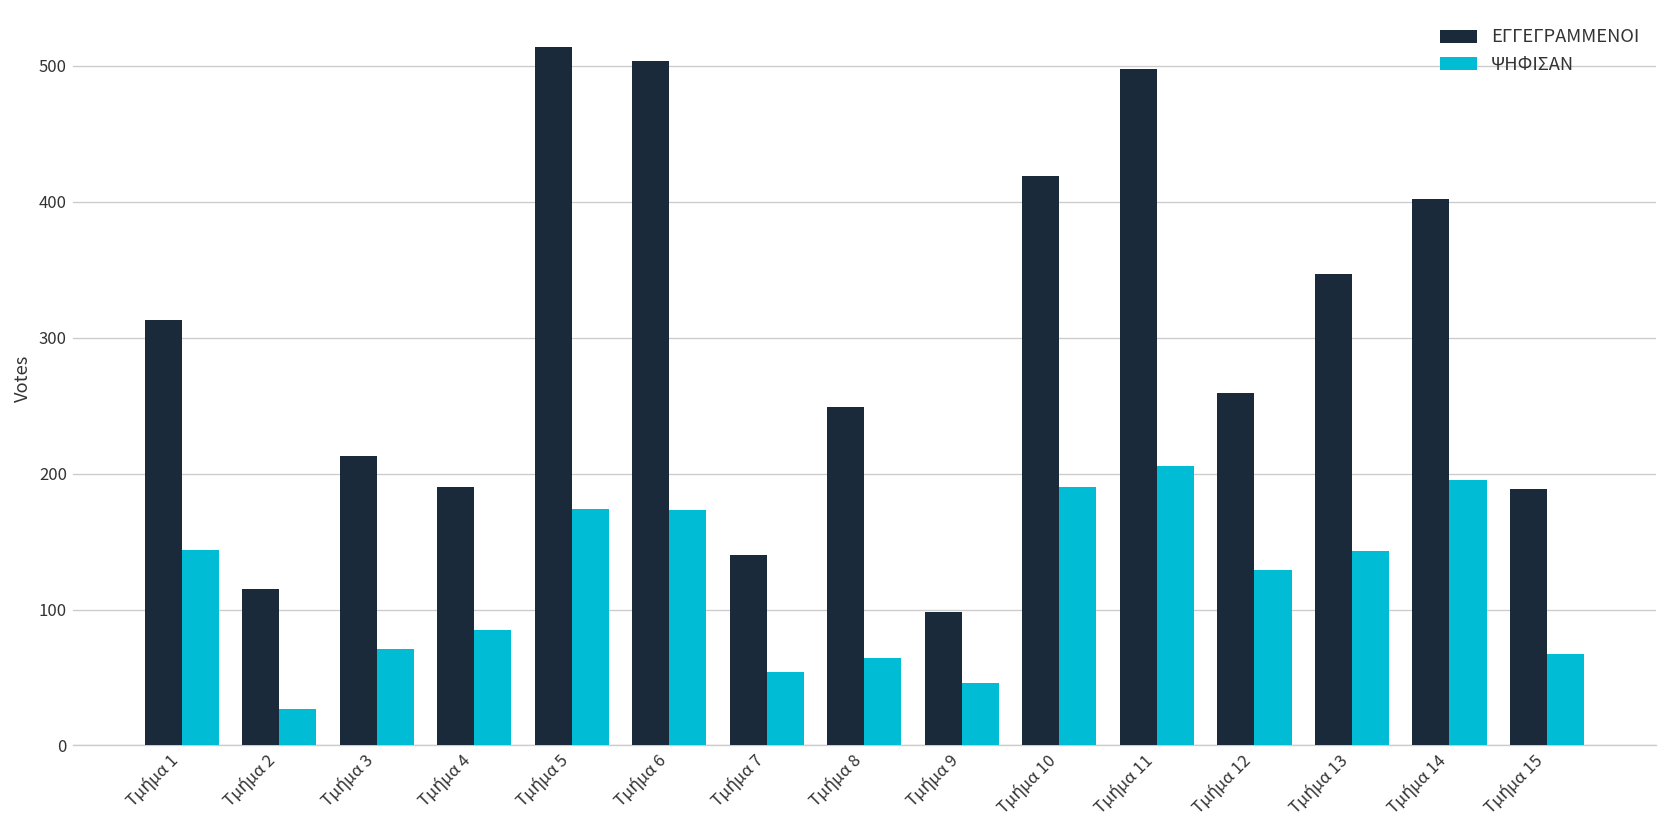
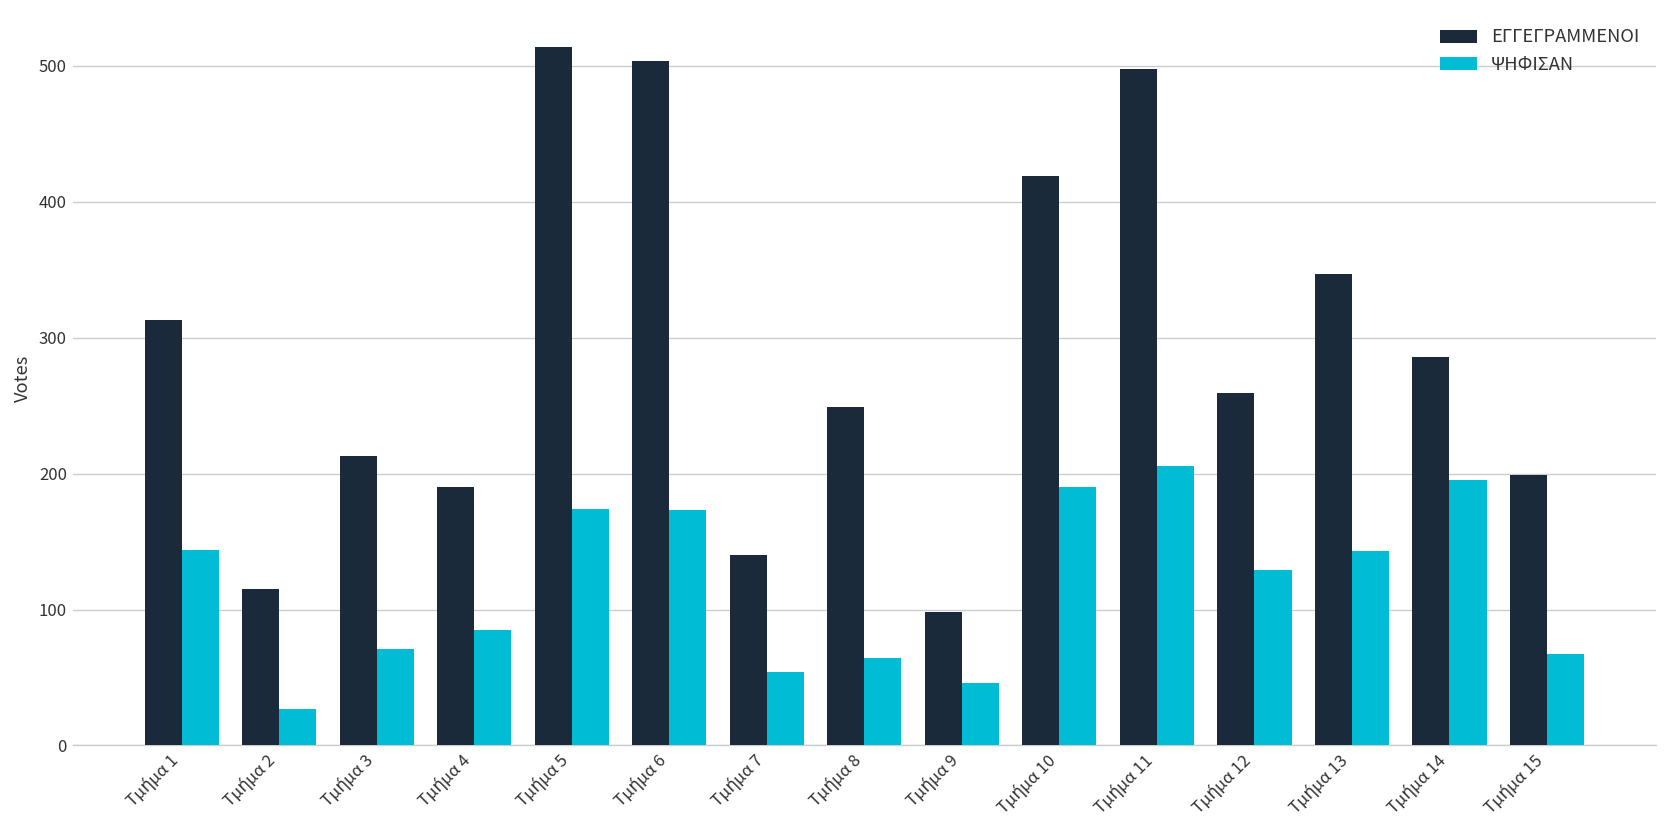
  {
    "ΕΓΓΕΓΡΑΜΜΕΝΟΙ": {
      "Τμήμα 1": 313,
      "Τμήμα 2": 115,
      "Τμήμα 3": 213,
      "Τμήμα 4": 190,
      "Τμήμα 5": 514,
      "Τμήμα 6": 504,
      "Τμήμα 7": 140,
      "Τμήμα 8": 249,
      "Τμήμα 9": 98,
      "Τμήμα 10": 419,
      "Τμήμα 11": 498,
      "Τμήμα 12": 259,
      "Τμήμα 13": 347,
-     "Τμήμα 14": 402,
-     "Τμήμα 15": 189
+     "Τμήμα 14": 286,
+     "Τμήμα 15": 199
    },
    "ΨΗΦΙΣΑΝ": {
      "Τμήμα 1": 144,
      "Τμήμα 2": 27,
      "Τμήμα 3": 71,
      "Τμήμα 4": 85,
      "Τμήμα 5": 174,
      "Τμήμα 6": 173,
      "Τμήμα 7": 54,
      "Τμήμα 8": 64,
      "Τμήμα 9": 46,
      "Τμήμα 10": 190,
      "Τμήμα 11": 206,
      "Τμήμα 12": 129,
      "Τμήμα 13": 143,
      "Τμήμα 14": 195,
      "Τμήμα 15": 67
    }
  }
